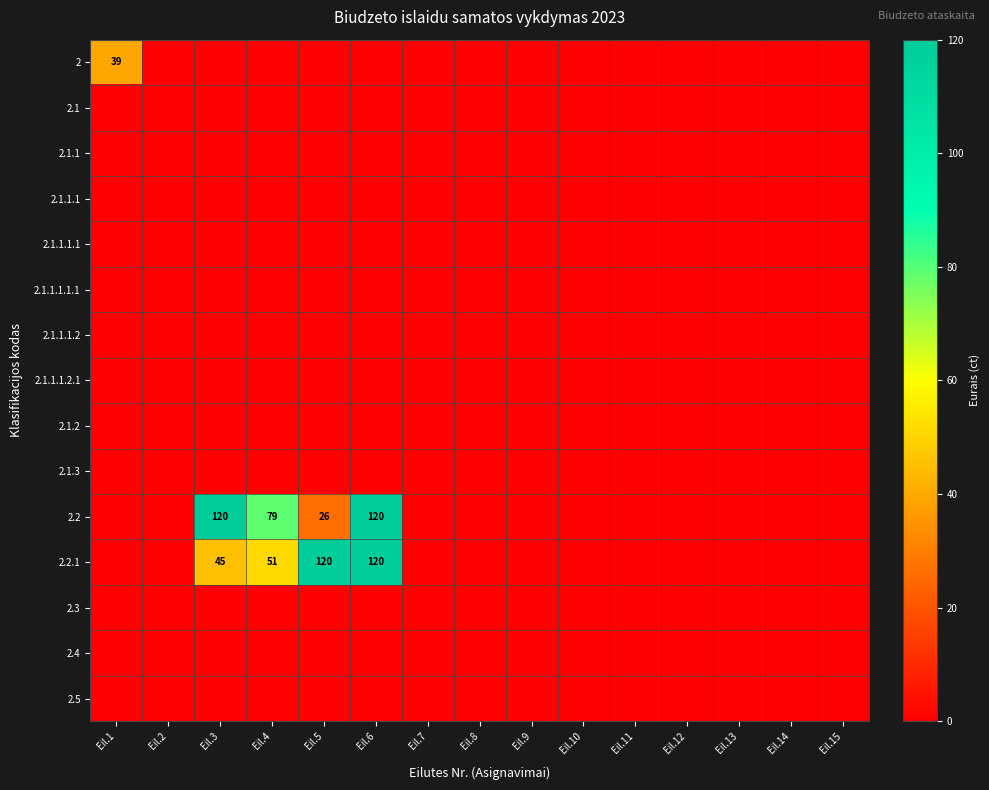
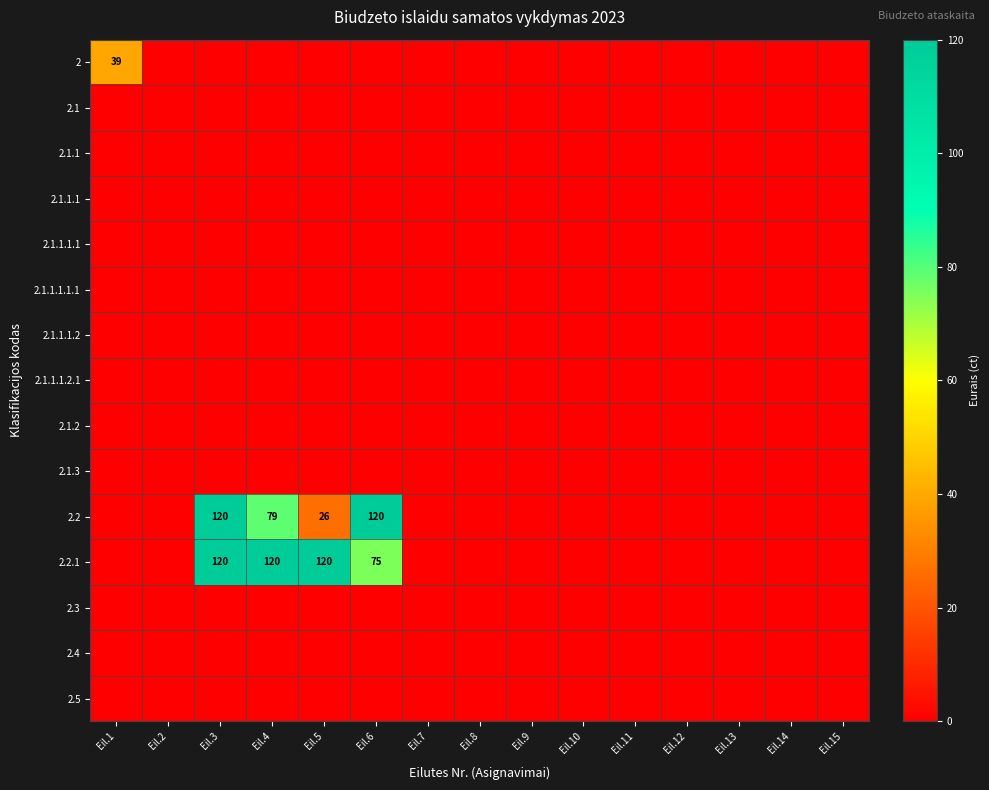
  {
    "2": {
      "Eil.1": 39
    },
    "2.2": {
      "Eil.3": 120,
      "Eil.4": 79,
      "Eil.5": 26,
      "Eil.6": 120
    },
    "2.2.1": {
-     "Eil.3": 45,
-     "Eil.4": 51,
+     "Eil.3": 120,
+     "Eil.4": 120,
      "Eil.5": 120,
-     "Eil.6": 120
+     "Eil.6": 75
    }
  }
